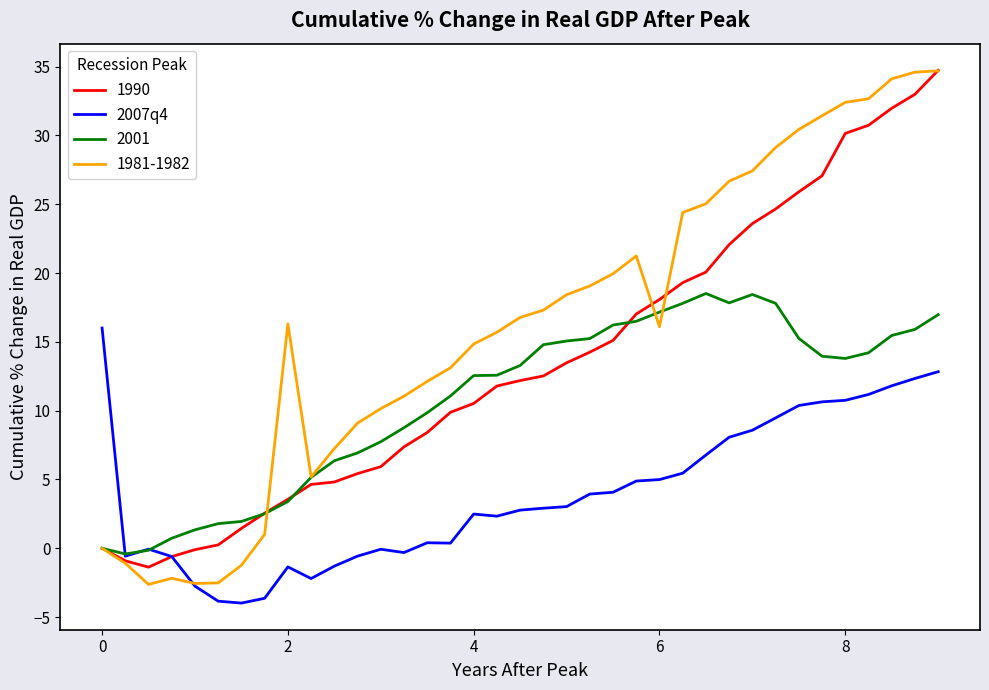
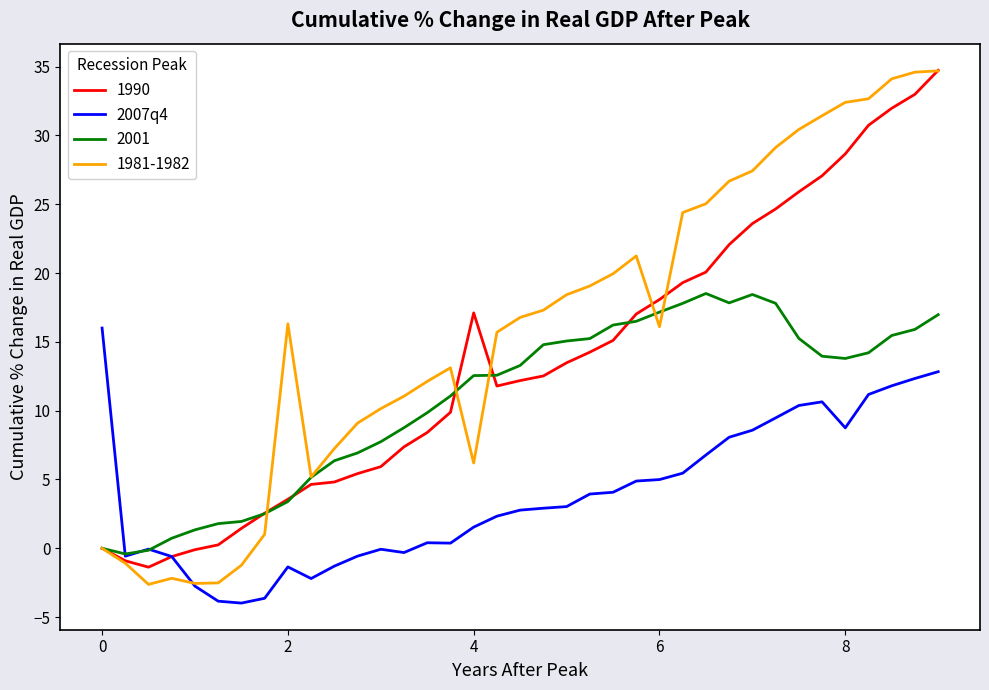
  {
    "1990": {
-     "4": 10.5,
+     "4": 17.1,
      "6": 18.1,
-     "8": 30.1
+     "8": 28.7
    },
    "2007q4": {
      "0": 16.0,
      "2": -1.4,
-     "4": 2.5,
+     "4": 1.5,
      "6": 5.0,
-     "8": 10.7
+     "8": 8.8
    },
    "2001": {
      "4": 12.5,
      "6": 17.2,
      "8": 13.8
    },
    "1981-1982": {
      "2": 16.3,
-     "4": 14.8,
+     "4": 6.2,
      "6": 16.1,
      "8": 32.4
    }
  }
